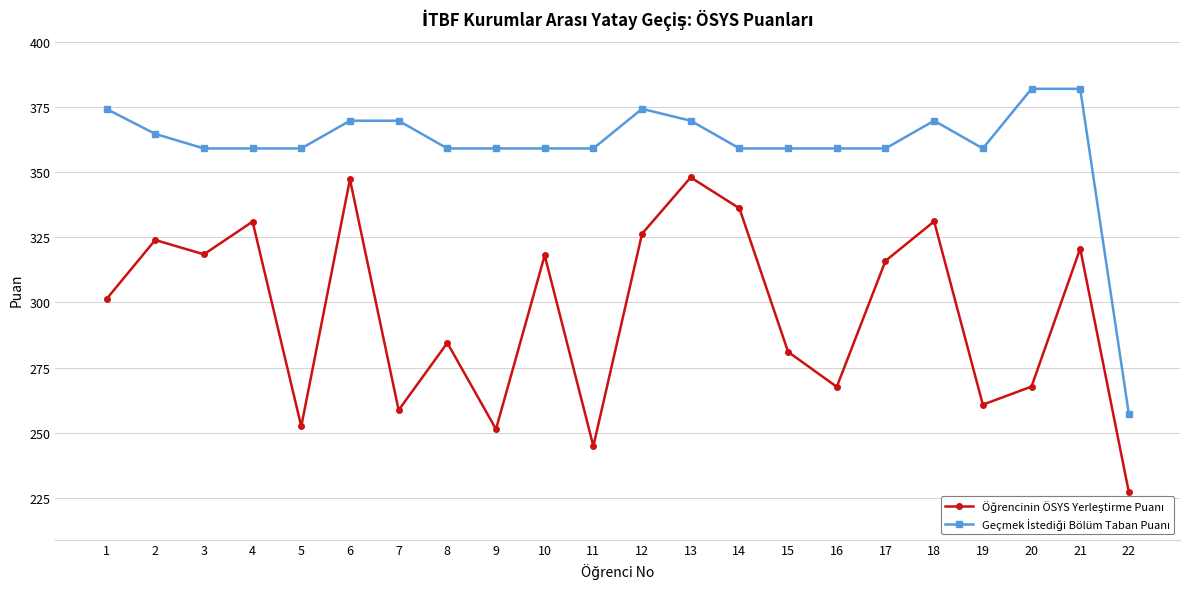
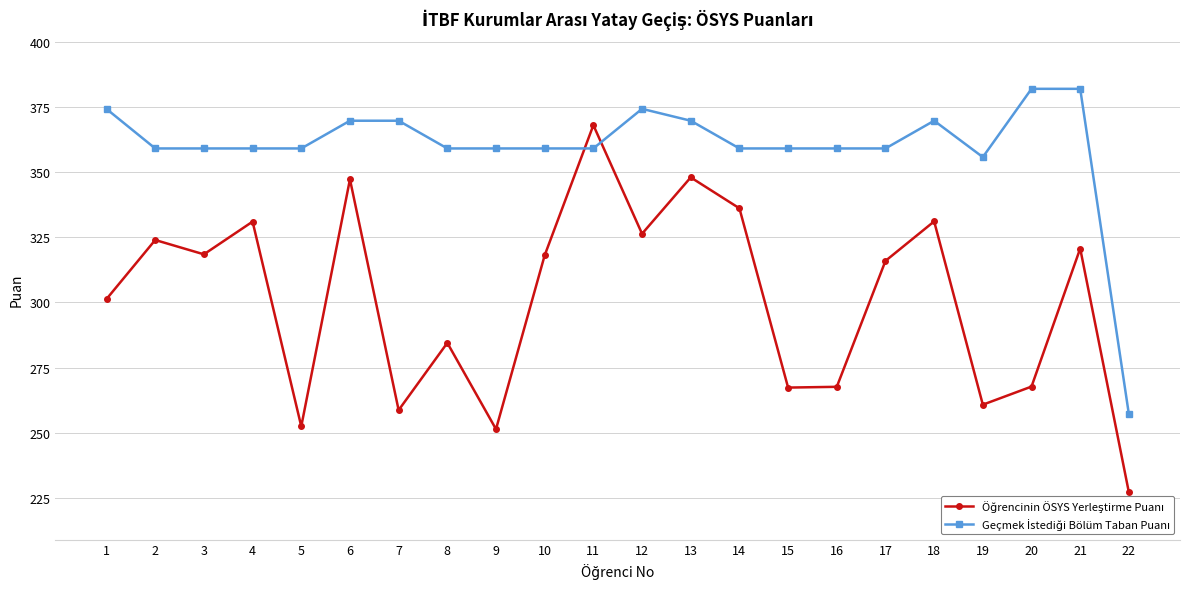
  {
    "Öğrencinin ÖSYS Yerleştirme Puanı": {
      "1": 301,
      "2": 324,
      "3": 319,
      "4": 331,
      "5": 252,
      "6": 347,
      "7": 259,
      "8": 284,
      "9": 251,
      "10": 318,
-     "11": 245,
+     "11": 368,
      "12": 326,
      "13": 348,
      "14": 336,
-     "15": 281,
+     "15": 267,
      "16": 268,
      "17": 316,
      "18": 331,
      "19": 261,
      "20": 268,
      "21": 321,
      "22": 227
    },
    "Geçmek İstediği Bölüm Taban Puanı": {
      "1": 374,
-     "2": 365,
+     "2": 359,
      "3": 359,
      "4": 359,
      "5": 359,
      "6": 370,
      "7": 370,
      "8": 359,
      "9": 359,
      "10": 359,
      "11": 359,
      "12": 374,
      "13": 370,
      "14": 359,
      "15": 359,
      "16": 359,
      "17": 359,
      "18": 370,
-     "19": 359,
+     "19": 356,
      "20": 382,
      "21": 382,
      "22": 257
    }
  }
